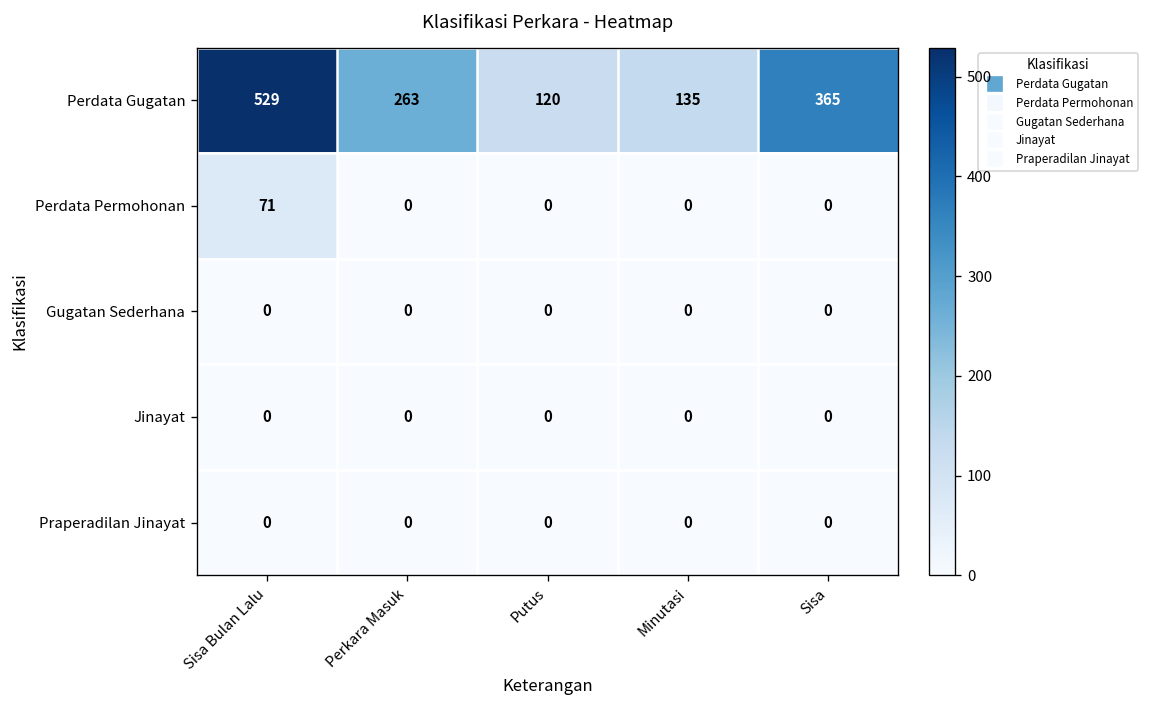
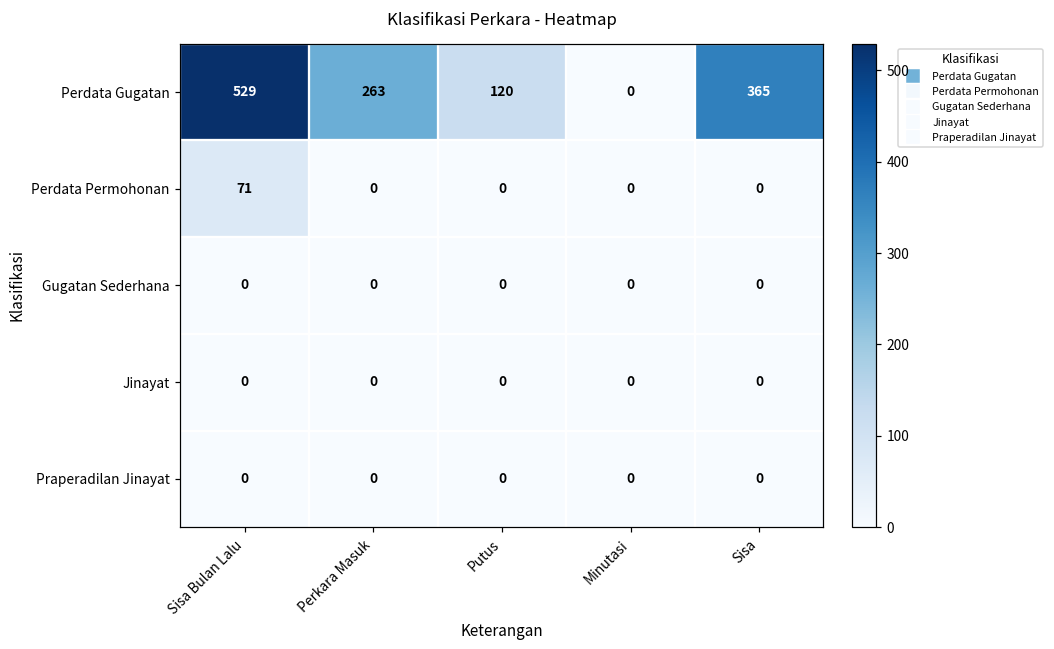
  {
    "Perdata Gugatan": {
      "Sisa Bulan Lalu": 529,
      "Perkara Masuk": 263,
      "Putus": 120,
-     "Minutasi": 135,
+     "Minutasi": 0,
      "Sisa": 365
    },
    "Perdata Permohonan": {
      "Sisa Bulan Lalu": 71,
      "Perkara Masuk": 0,
      "Putus": 0,
      "Minutasi": 0,
      "Sisa": 0
    },
    "Gugatan Sederhana": {
      "Sisa Bulan Lalu": 0,
      "Perkara Masuk": 0,
      "Putus": 0,
      "Minutasi": 0,
      "Sisa": 0
    },
    "Jinayat": {
      "Sisa Bulan Lalu": 0,
      "Perkara Masuk": 0,
      "Putus": 0,
      "Minutasi": 0,
      "Sisa": 0
    },
    "Praperadilan Jinayat": {
      "Sisa Bulan Lalu": 0,
      "Perkara Masuk": 0,
      "Putus": 0,
      "Minutasi": 0,
      "Sisa": 0
    }
  }
